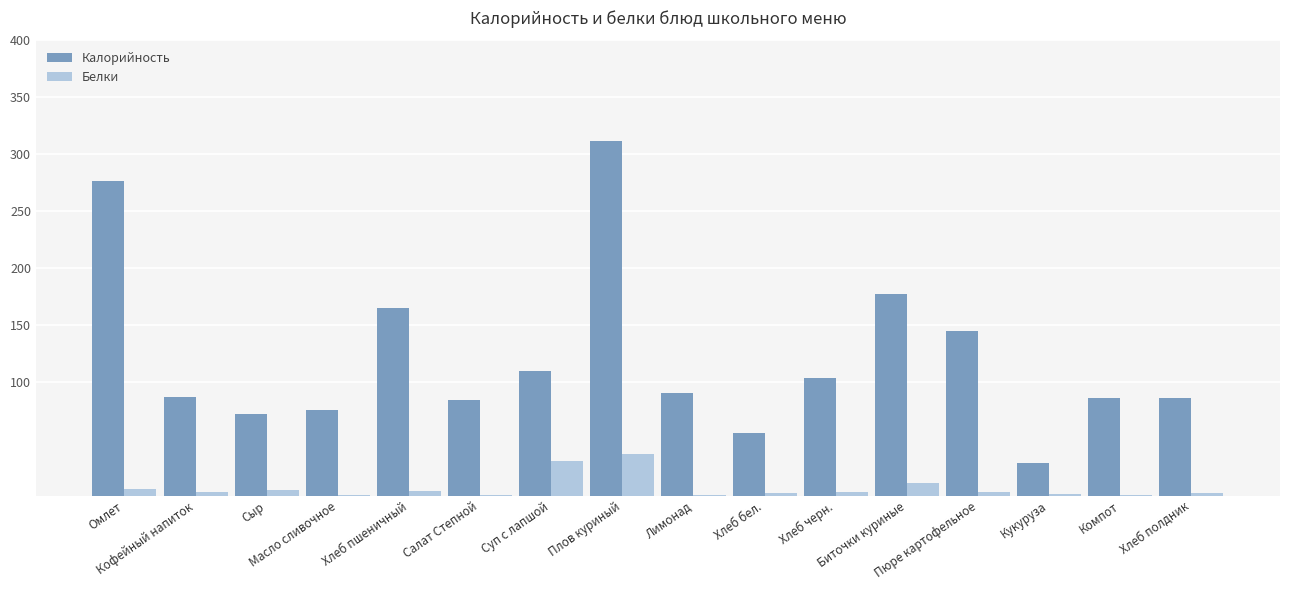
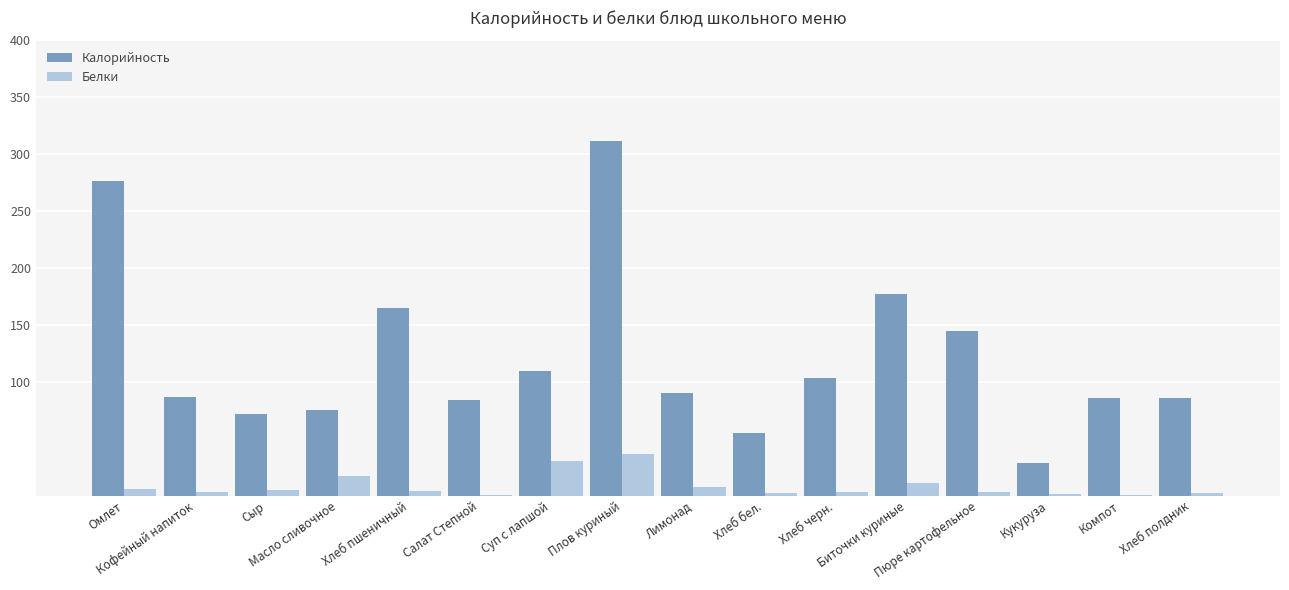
  {
    "Калорийность": {
      "Омлет": 277,
      "Кофейный напиток": 86,
      "Сыр": 72,
      "Масло сливочное": 75,
      "Хлеб пшеничный": 164,
      "Салат Степной": 84,
      "Суп с лапшой": 109,
      "Плов куриный": 312,
      "Лимонад": 90,
      "Хлеб бел.": 55,
      "Хлеб черн.": 104,
      "Биточки куриные": 177,
      "Пюре картофельное": 145,
      "Кукуруза": 29,
      "Компот": 86,
      "Хлеб полдник": 86
    },
    "Белки": {
      "Омлет": 6,
      "Кофейный напиток": 3,
      "Сыр": 5,
-     "Масло сливочное": 0,
+     "Масло сливочное": 17,
      "Хлеб пшеничный": 4,
      "Суп с лапшой": 30,
      "Плов куриный": 36,
-     "Лимонад": 0,
+     "Лимонад": 7,
      "Хлеб черн.": 3,
      "Биточки куриные": 11,
      "Пюре картофельное": 3
    }
  }
